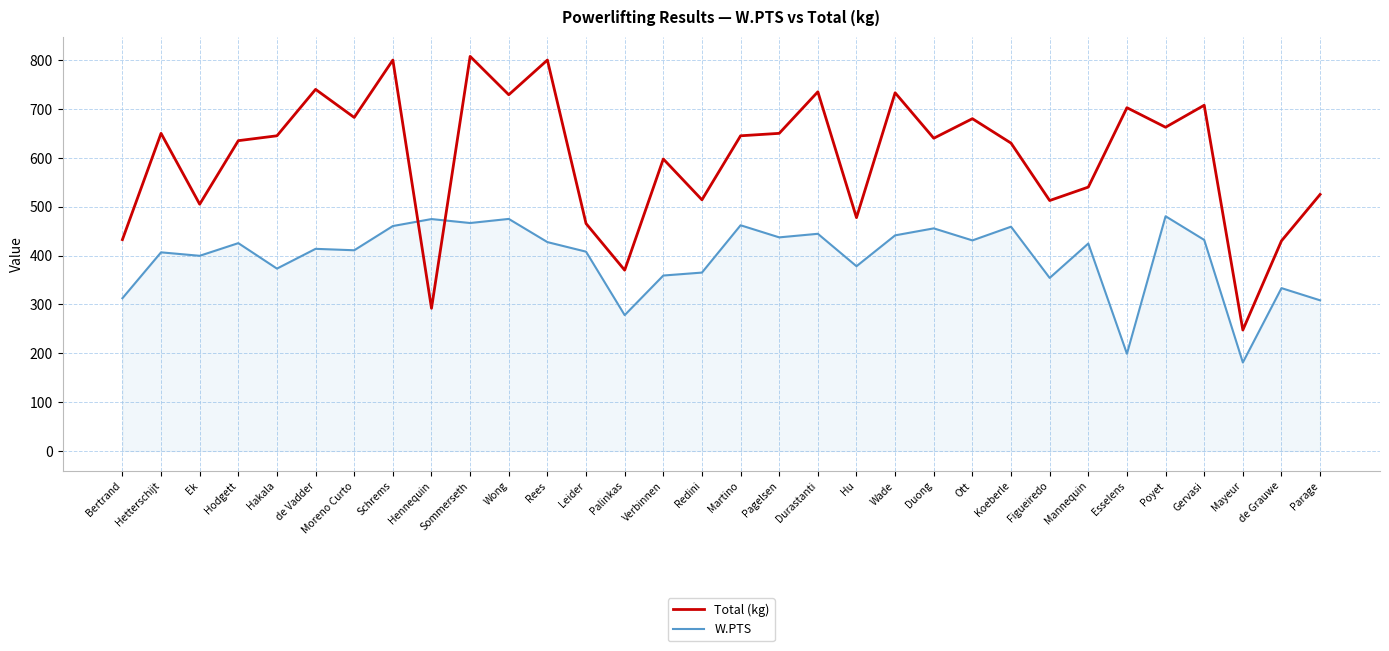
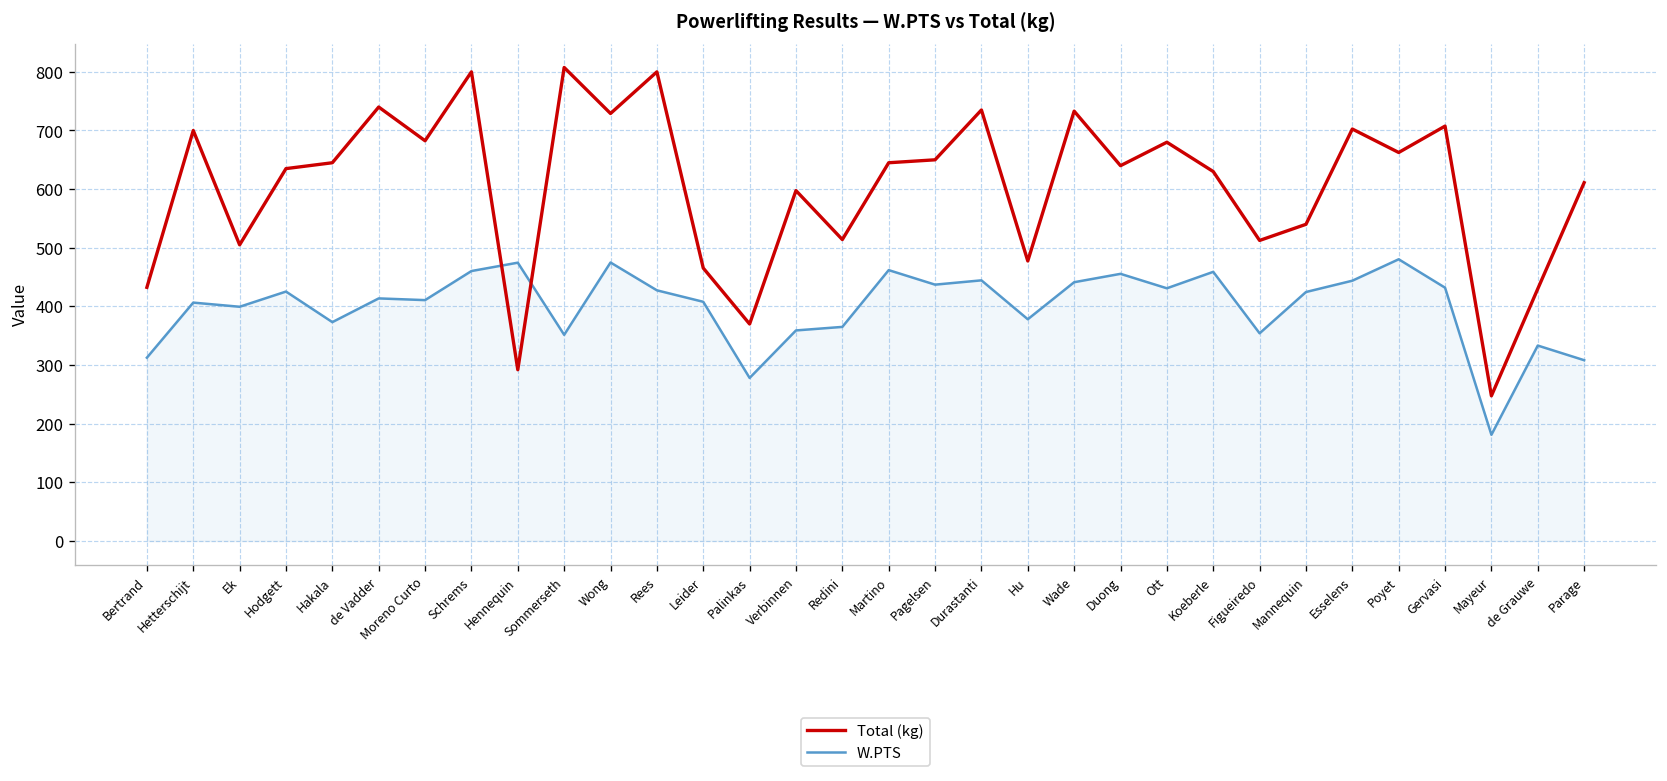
  {
    "Total (kg)": {
      "Bertrand": 430,
-     "Hetterschijt": 650,
+     "Hetterschijt": 700,
      "Ek": 510,
      "Hodgett": 640,
      "Hakala": 650,
      "de Vadder": 740,
      "Moreno Curto": 680,
      "Schrems": 800,
      "Hennequin": 290,
      "Sommerseth": 810,
      "Wong": 730,
      "Rees": 800,
      "Leider": 470,
      "Palinkas": 370,
      "Verbinnen": 600,
      "Redini": 510,
      "Martino": 650,
      "Pagelsen": 650,
      "Durastanti": 740,
      "Hu": 480,
      "Wade": 730,
      "Duong": 640,
      "Ott": 680,
      "Koeberle": 630,
      "Figueiredo": 510,
      "Mannequin": 540,
      "Esselens": 700,
      "Poyet": 660,
      "Gervasi": 710,
      "Mayeur": 250,
      "de Grauwe": 430,
-     "Parage": 530
+     "Parage": 610
    },
    "W.PTS": {
      "Bertrand": 310,
      "Hetterschijt": 410,
      "Ek": 400,
      "Hodgett": 430,
      "Hakala": 370,
      "de Vadder": 410,
      "Moreno Curto": 410,
      "Schrems": 460,
      "Hennequin": 470,
-     "Sommerseth": 470,
+     "Sommerseth": 350,
      "Wong": 470,
      "Rees": 430,
      "Leider": 410,
      "Palinkas": 280,
      "Verbinnen": 360,
      "Redini": 370,
      "Martino": 460,
      "Pagelsen": 440,
      "Durastanti": 440,
      "Hu": 380,
      "Wade": 440,
      "Duong": 460,
      "Ott": 430,
      "Koeberle": 460,
      "Figueiredo": 350,
      "Mannequin": 420,
-     "Esselens": 200,
+     "Esselens": 440,
      "Poyet": 480,
      "Gervasi": 430,
      "Mayeur": 180,
      "de Grauwe": 330,
      "Parage": 310
    }
  }
